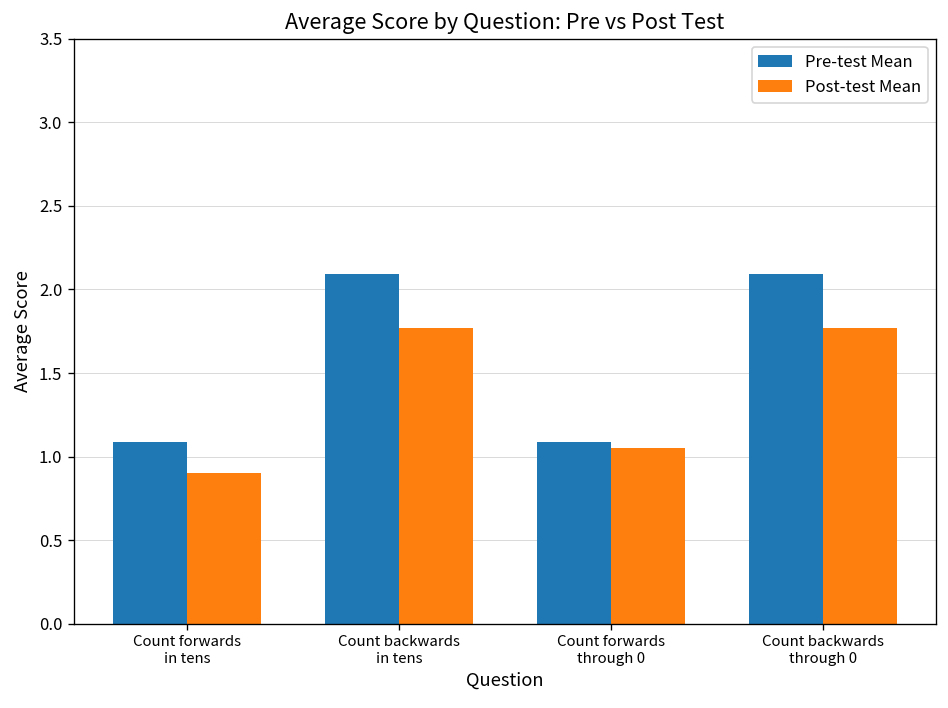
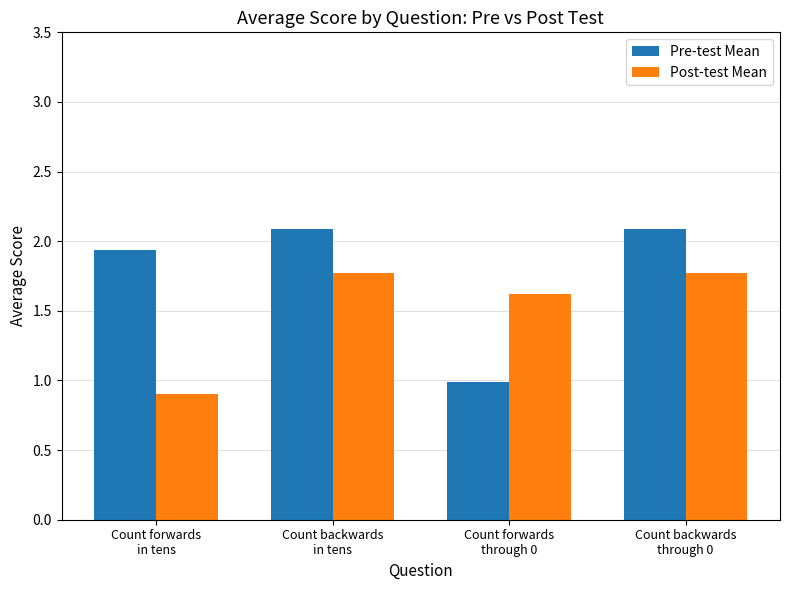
  {
    "Pre-test Mean": {
-     "Count forwards in tens": 1.09,
+     "Count forwards in tens": 1.94,
      "Count backwards in tens": 2.09,
-     "Count forwards through 0": 1.09,
+     "Count forwards through 0": 0.99,
      "Count backwards through 0": 2.09
    },
    "Post-test Mean": {
      "Count forwards in tens": 0.90,
      "Count backwards in tens": 1.77,
-     "Count forwards through 0": 1.05,
+     "Count forwards through 0": 1.62,
      "Count backwards through 0": 1.77
    }
  }
